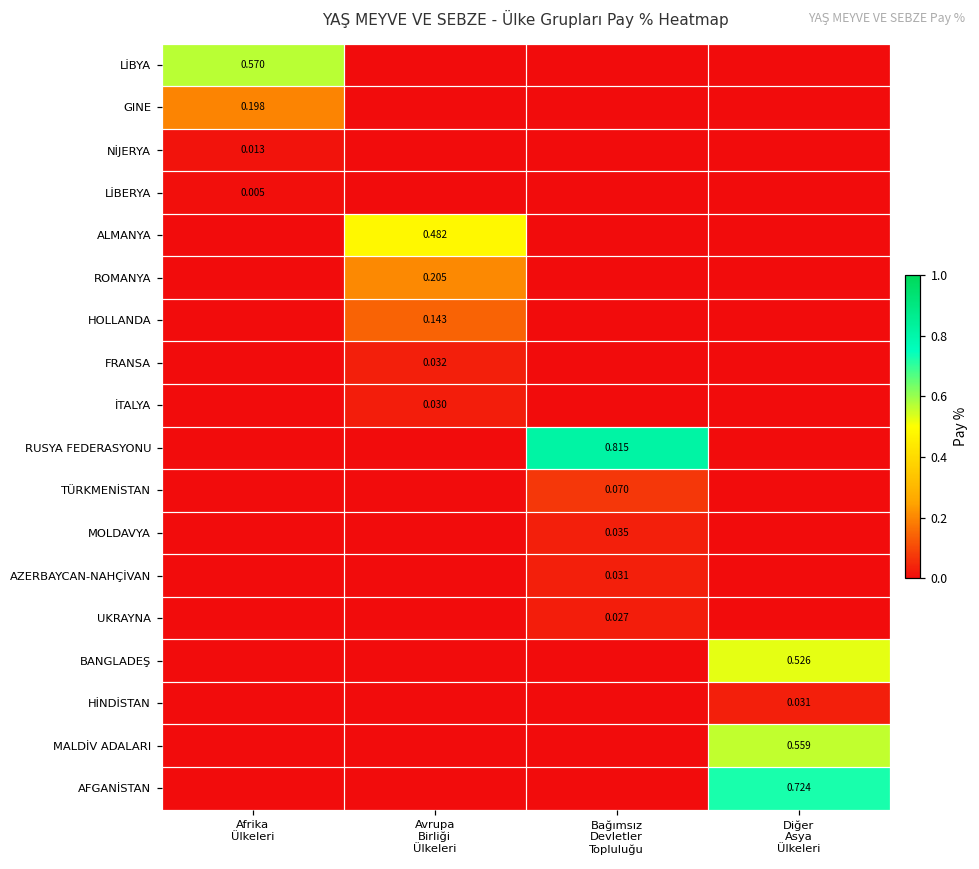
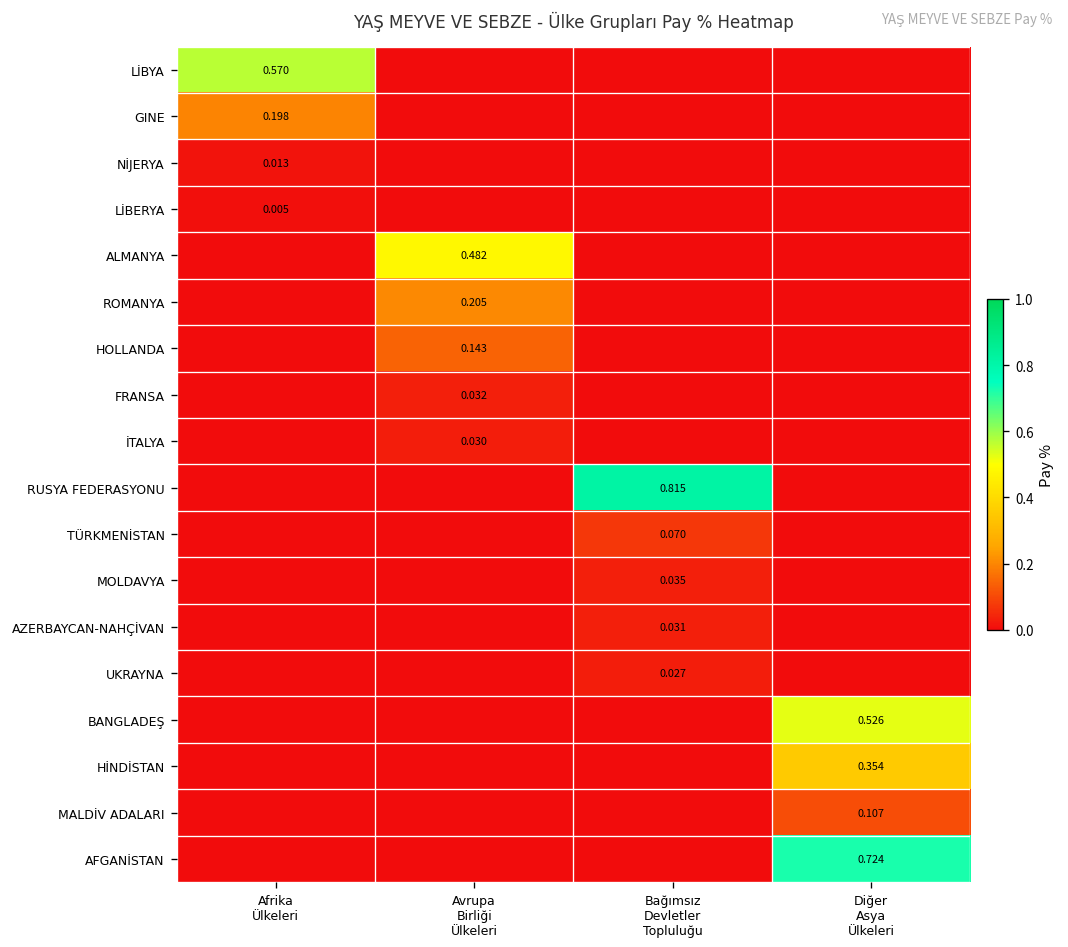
  {
    "LİBYA": {
      "Afrika Ülkeleri": 0.570
    },
    "GINE": {
      "Afrika Ülkeleri": 0.198
    },
    "NİJERYA": {
      "Afrika Ülkeleri": 0.013
    },
    "LİBERYA": {
      "Afrika Ülkeleri": 0.005
    },
    "ALMANYA": {
      "Avrupa Birliği Ülkeleri": 0.482
    },
    "ROMANYA": {
      "Avrupa Birliği Ülkeleri": 0.205
    },
    "HOLLANDA": {
      "Avrupa Birliği Ülkeleri": 0.143
    },
    "FRANSA": {
      "Avrupa Birliği Ülkeleri": 0.032
    },
    "İTALYA": {
      "Avrupa Birliği Ülkeleri": 0.030
    },
    "RUSYA FEDERASYONU": {
      "Bağımsız Devletler Topluluğu": 0.815
    },
    "TÜRKMENİSTAN": {
      "Bağımsız Devletler Topluluğu": 0.070
    },
    "MOLDAVYA": {
      "Bağımsız Devletler Topluluğu": 0.035
    },
    "AZERBAYCAN-NAHÇİVAN": {
      "Bağımsız Devletler Topluluğu": 0.031
    },
    "UKRAYNA": {
      "Bağımsız Devletler Topluluğu": 0.027
    },
    "BANGLADEŞ": {
      "Diğer Asya Ülkeleri": 0.526
    },
    "HİNDİSTAN": {
-     "Diğer Asya Ülkeleri": 0.031
+     "Diğer Asya Ülkeleri": 0.354
    },
    "MALDİV ADALARI": {
-     "Diğer Asya Ülkeleri": 0.559
+     "Diğer Asya Ülkeleri": 0.107
    },
    "AFGANİSTAN": {
      "Diğer Asya Ülkeleri": 0.724
    }
  }
